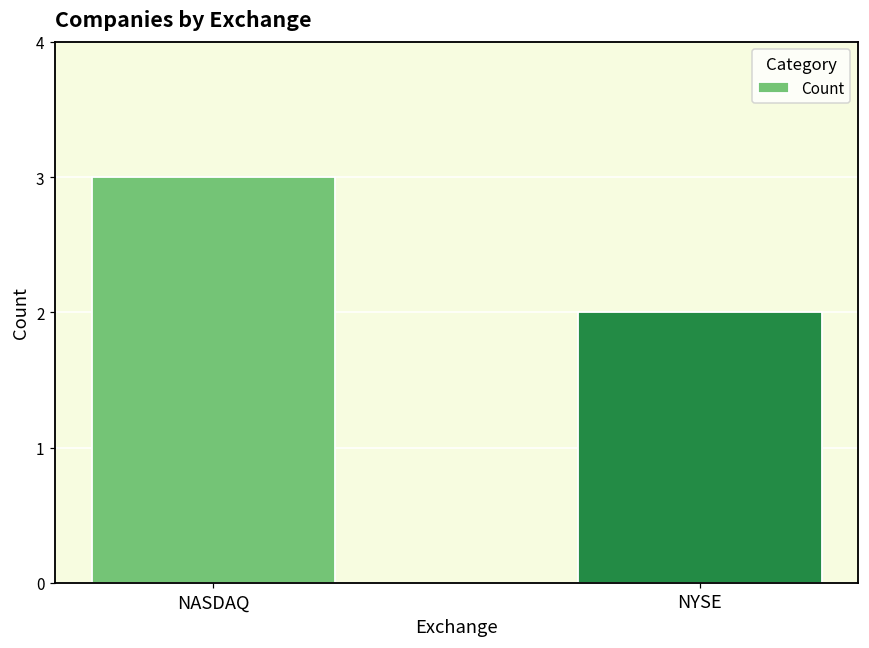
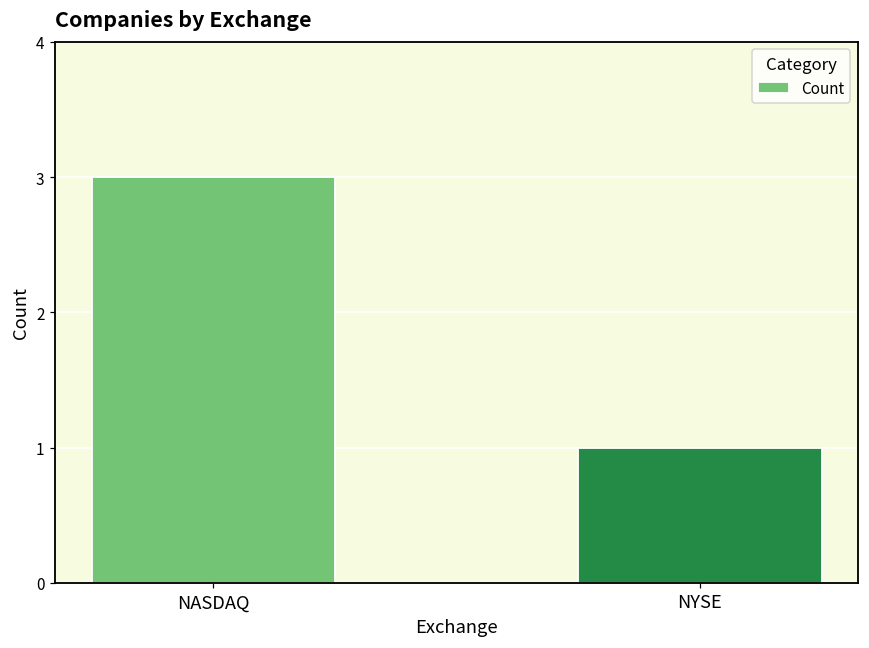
  {
    "NASDAQ": 3,
-   "NYSE": 2
+   "NYSE": 1
  }
